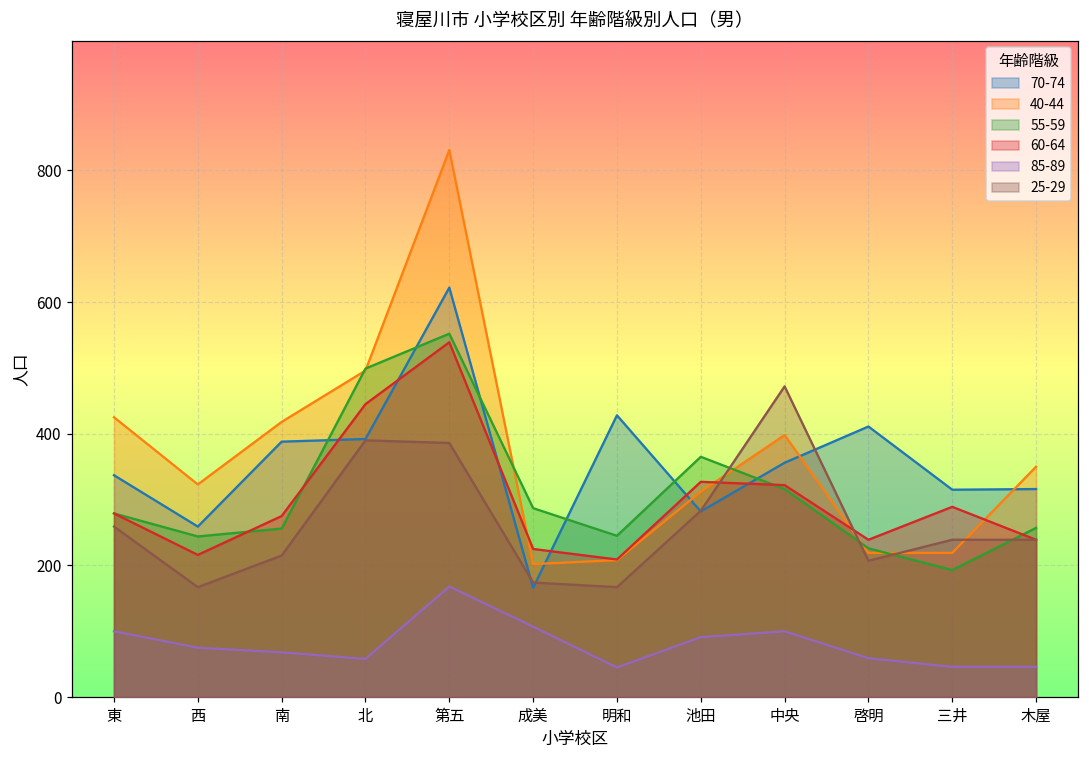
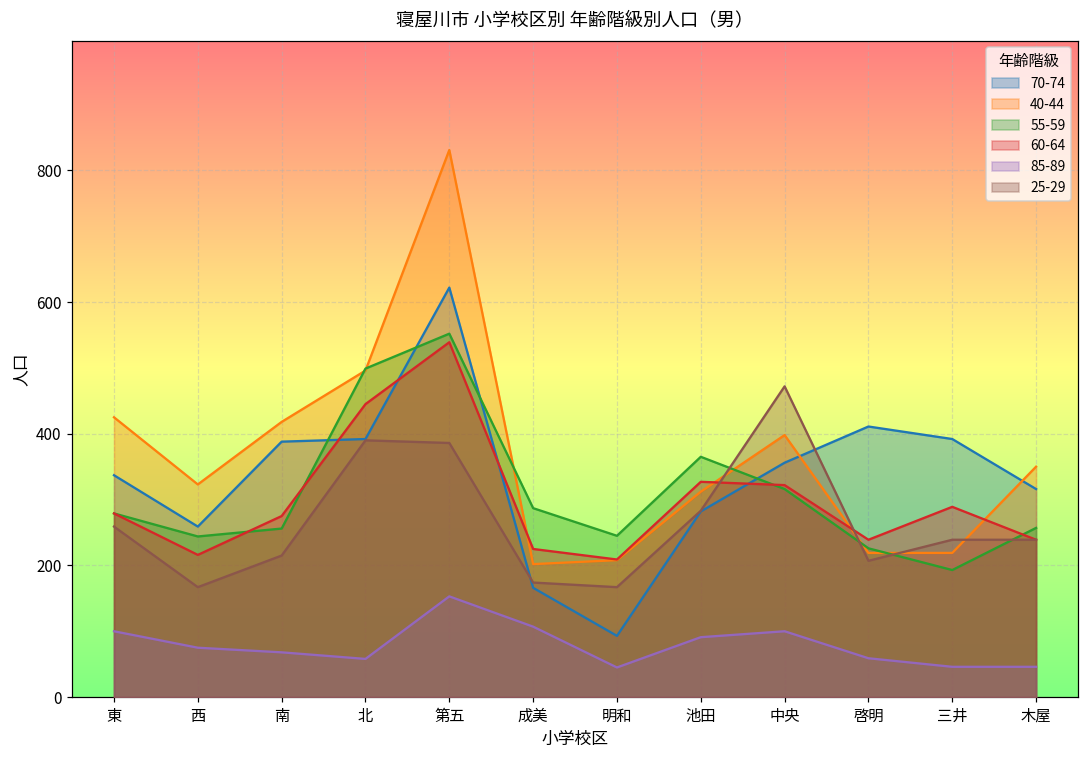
  {
    "70-74": {
      "東": 340,
      "西": 260,
      "南": 390,
      "第五": 620,
      "成美": 170,
-     "明和": 430,
+     "明和": 90,
      "中央": 360,
      "啓明": 410,
-     "三井": 320,
+     "三井": 390,
      "木屋": 320
    },
    "55-59": {
      "西": 240,
      "南": 260,
      "第五": 550,
      "成美": 290,
      "明和": 250,
      "池田": 370,
      "中央": 320,
      "啓明": 230,
      "三井": 190,
      "木屋": 260
    },
    "85-89": {
      "東": 100,
      "西": 80,
      "南": 70,
      "北": 60,
-     "第五": 170,
+     "第五": 150,
      "成美": 110,
      "明和": 50,
      "池田": 90,
      "中央": 100,
      "啓明": 60,
      "三井": 50,
      "木屋": 50
    }
  }
